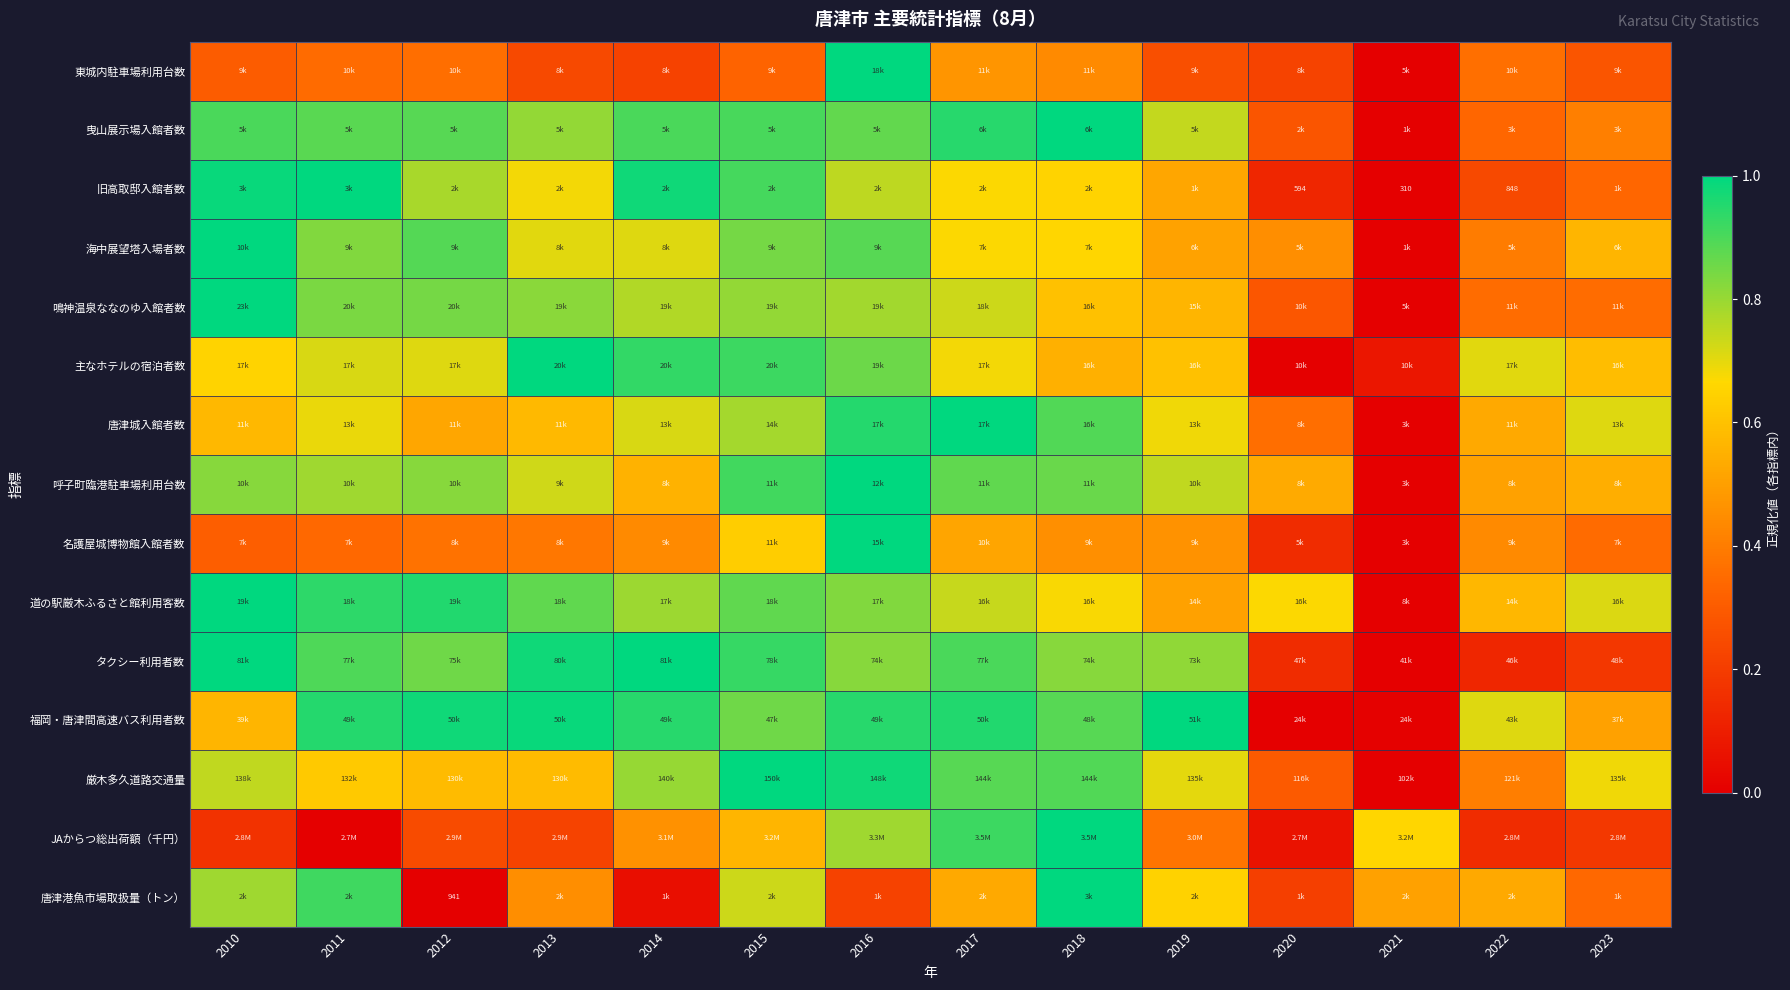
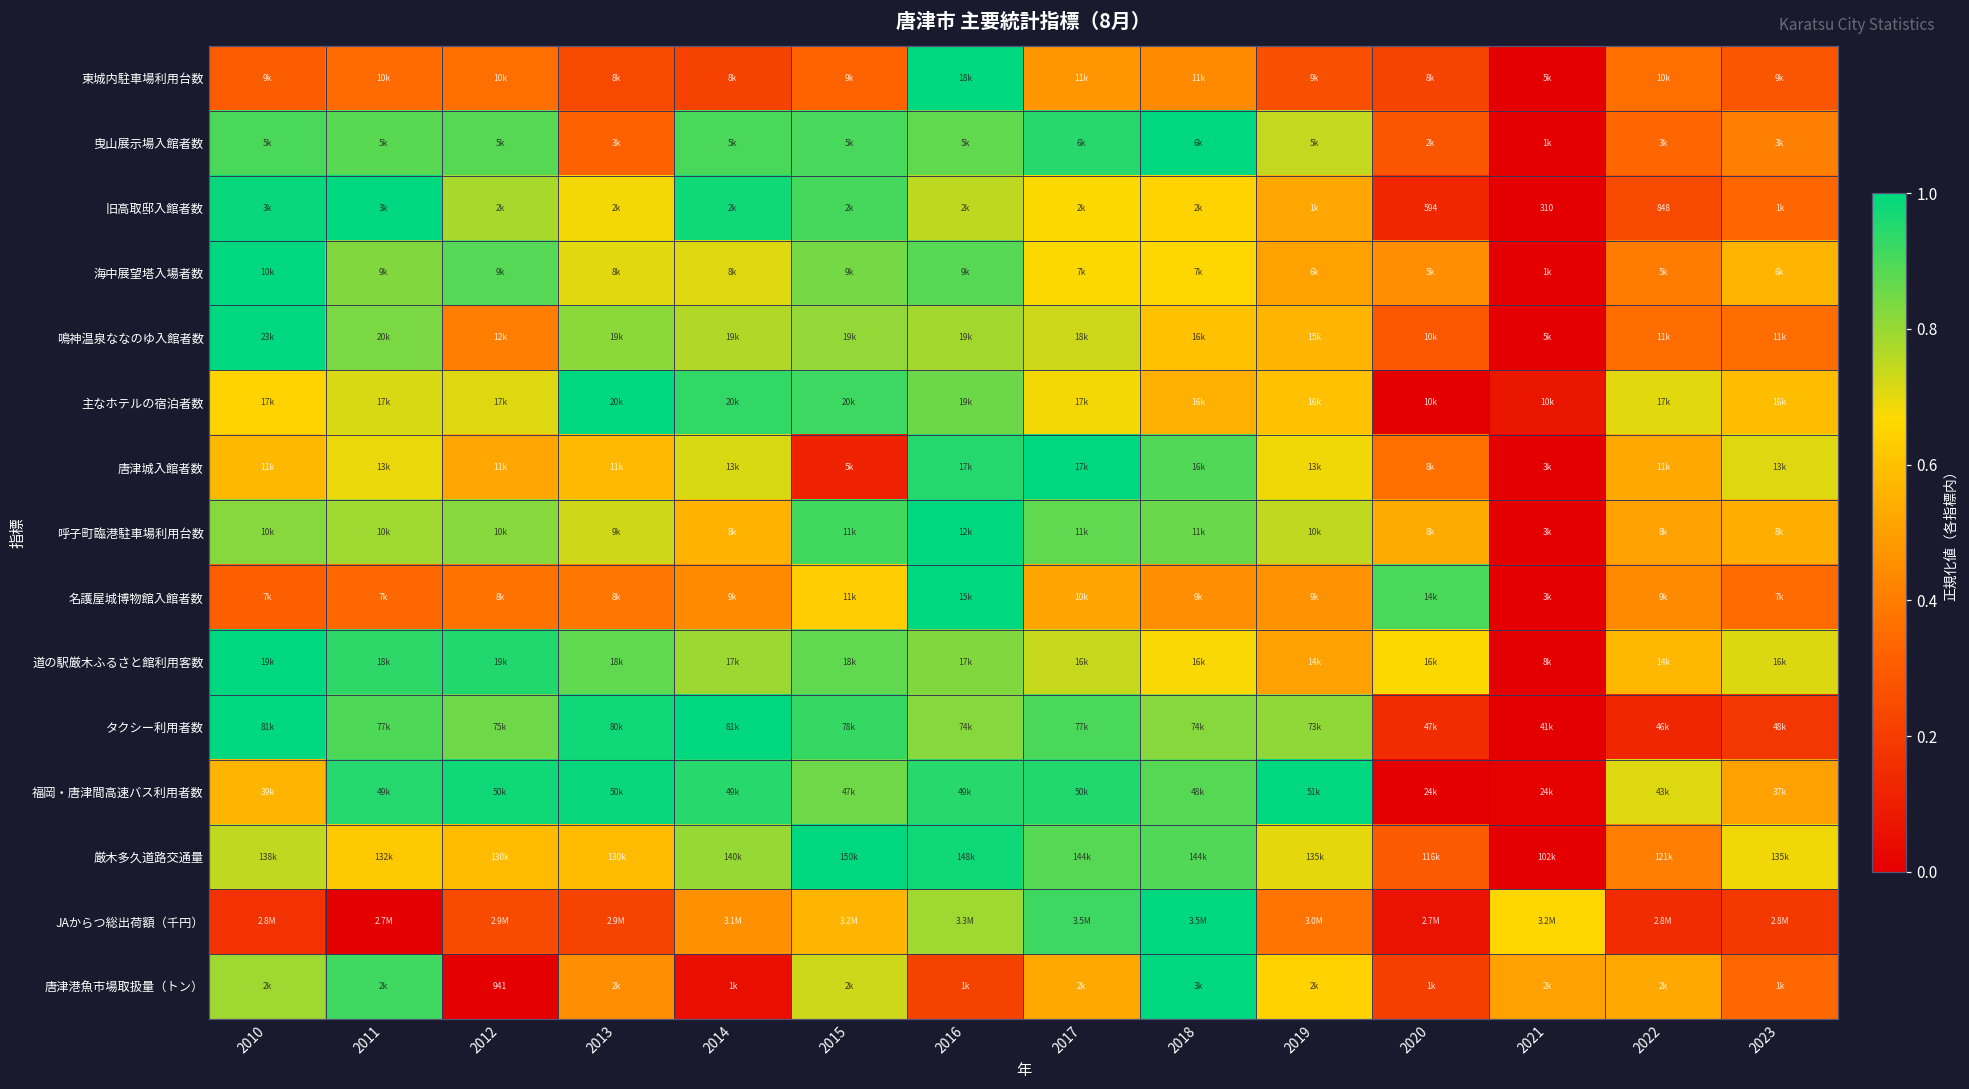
  {
    "曳山展示場入館者数": {
      "2010": "5k",
      "2011": "5k",
      "2012": "5k",
-     "2013": "5k",
+     "2013": "3k",
      "2014": "5k",
      "2015": "5k",
      "2016": "5k",
      "2017": "6k",
      "2018": "6k",
      "2019": "5k",
      "2020": "2k",
      "2021": "1k",
      "2022": "3k",
      "2023": "3k"
    },
    "鳴神温泉ななのゆ入館者数": {
      "2010": "23k",
      "2011": "20k",
-     "2012": "20k",
+     "2012": "12k",
      "2013": "19k",
      "2014": "19k",
      "2015": "19k",
      "2016": "19k",
      "2017": "18k",
      "2018": "16k",
      "2019": "15k",
      "2020": "10k",
      "2021": "5k",
      "2022": "11k",
      "2023": "11k"
    },
    "唐津城入館者数": {
      "2010": "11k",
      "2011": "13k",
      "2012": "11k",
      "2013": "11k",
      "2014": "13k",
-     "2015": "14k",
+     "2015": "5k",
      "2016": "17k",
      "2017": "17k",
      "2018": "16k",
      "2019": "13k",
      "2020": "8k",
      "2021": "3k",
      "2022": "11k",
      "2023": "13k"
    },
    "名護屋城博物館入館者数": {
      "2010": "7k",
      "2011": "7k",
      "2012": "8k",
      "2013": "8k",
      "2014": "9k",
      "2015": "11k",
      "2016": "15k",
      "2017": "10k",
      "2018": "9k",
      "2019": "9k",
-     "2020": "5k",
+     "2020": "14k",
      "2021": "3k",
      "2022": "9k",
      "2023": "7k"
    }
  }
